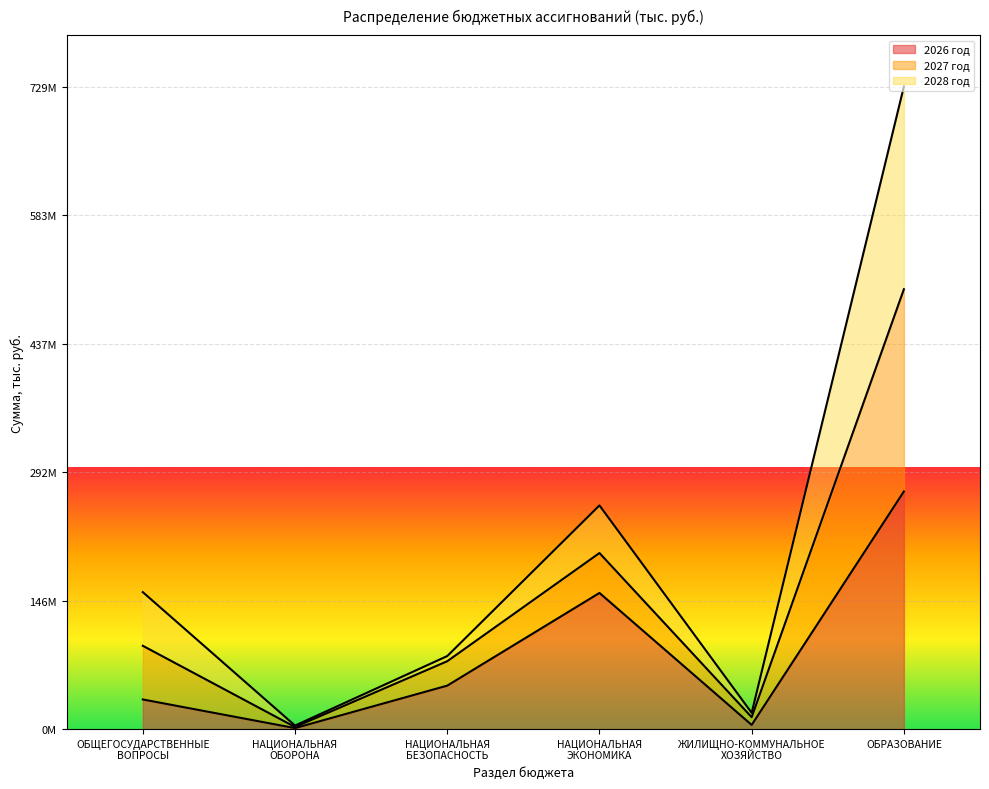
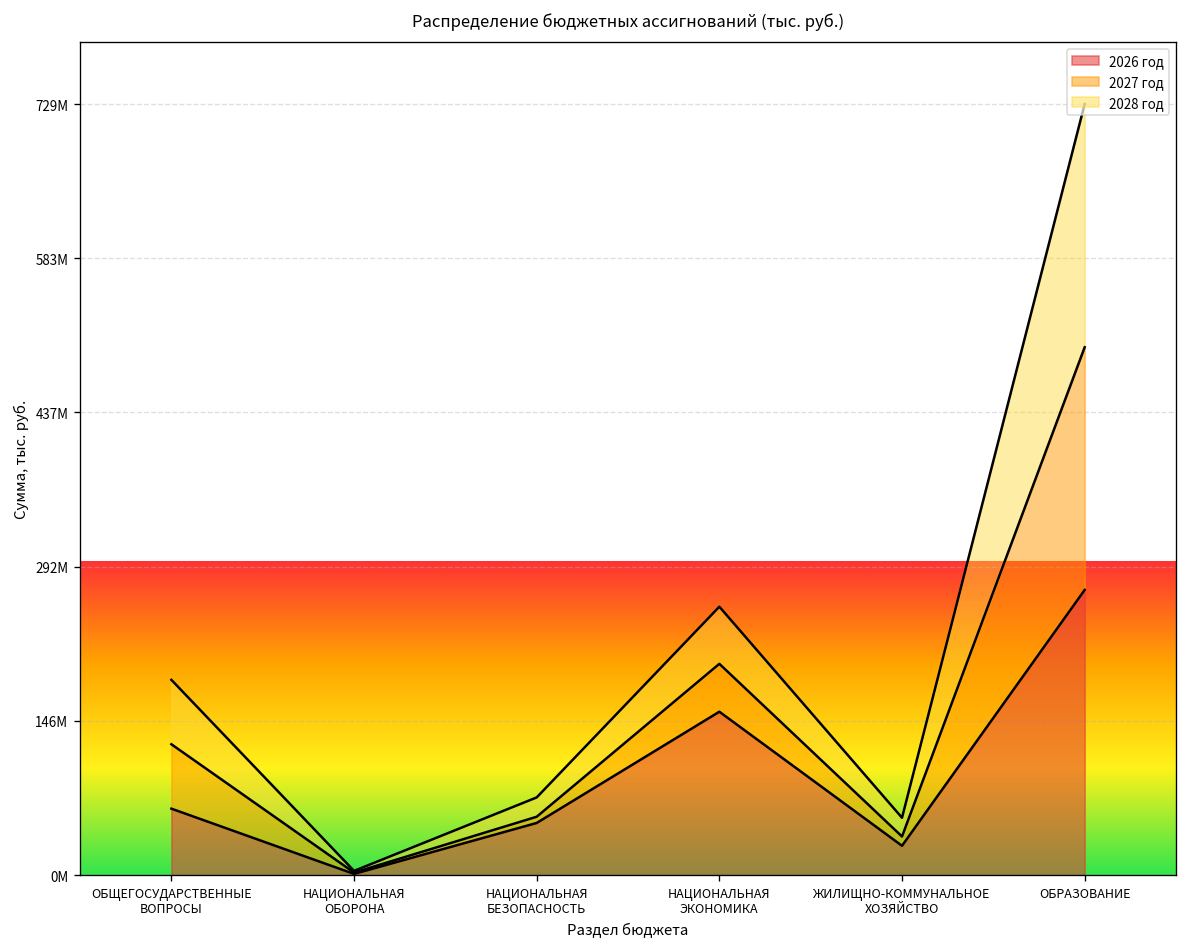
  {
    "2026 год": {
-     "ОБЩЕГОСУДАРСТВЕННЫЕ ВОПРОСЫ": 30000000,
+     "ОБЩЕГОСУДАРСТВЕННЫЕ ВОПРОСЫ": 60000000,
      "НАЦИОНАЛЬНАЯ БЕЗОПАСНОСТЬ": 50000000,
      "НАЦИОНАЛЬНАЯ ЭКОНОМИКА": 150000000,
-     "ЖИЛИЩНО-КОММУНАЛЬНОЕ ХОЗЯЙСТВО": 0,
+     "ЖИЛИЩНО-КОММУНАЛЬНОЕ ХОЗЯЙСТВО": 30000000,
      "ОБРАЗОВАНИЕ": 270000000
    },
    "2027 год": {
      "ОБЩЕГОСУДАРСТВЕННЫЕ ВОПРОСЫ": 60000000,
-     "НАЦИОНАЛЬНАЯ БЕЗОПАСНОСТЬ": 30000000,
+     "НАЦИОНАЛЬНАЯ БЕЗОПАСНОСТЬ": 10000000,
      "НАЦИОНАЛЬНАЯ ЭКОНОМИКА": 50000000,
      "ЖИЛИЩНО-КОММУНАЛЬНОЕ ХОЗЯЙСТВО": 10000000,
      "ОБРАЗОВАНИЕ": 230000000
    },
    "2028 год": {
      "ОБЩЕГОСУДАРСТВЕННЫЕ ВОПРОСЫ": 60000000,
-     "НАЦИОНАЛЬНАЯ БЕЗОПАСНОСТЬ": 10000000,
+     "НАЦИОНАЛЬНАЯ БЕЗОПАСНОСТЬ": 20000000,
      "НАЦИОНАЛЬНАЯ ЭКОНОМИКА": 50000000,
-     "ЖИЛИЩНО-КОММУНАЛЬНОЕ ХОЗЯЙСТВО": 0
+     "ЖИЛИЩНО-КОММУНАЛЬНОЕ ХОЗЯЙСТВО": 20000000
    }
  }
